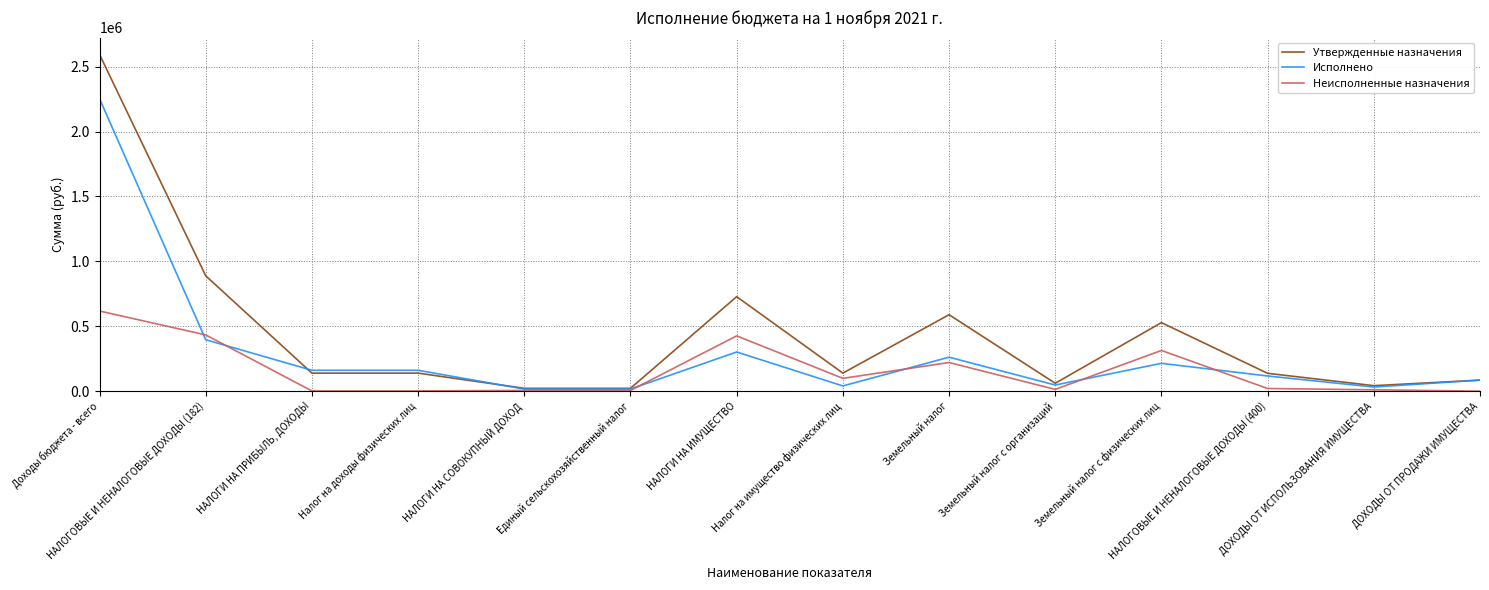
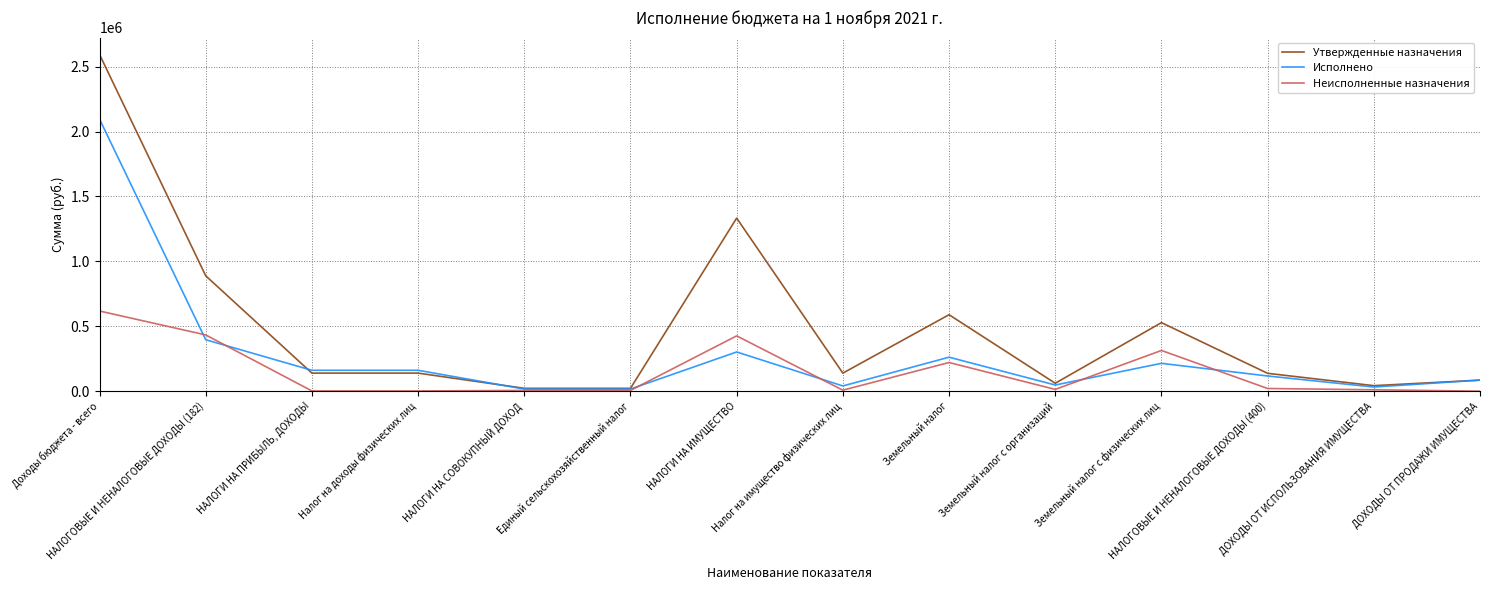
  {
    "Утвержденные назначения": {
      "Доходы бюджета - всего": 2590000,
      "НАЛОГОВЫЕ И НЕНАЛОГОВЫЕ ДОХОДЫ (182)": 890000,
      "НАЛОГИ НА ПРИБЫЛЬ, ДОХОДЫ": 140000,
      "Налог на доходы физических лиц": 140000,
-     "НАЛОГИ НА ИМУЩЕСТВО": 730000,
+     "НАЛОГИ НА ИМУЩЕСТВО": 1330000,
      "Налог на имущество физических лиц": 140000,
      "Земельный налог": 590000,
      "Земельный налог с физических лиц": 530000,
      "НАЛОГОВЫЕ И НЕНАЛОГОВЫЕ ДОХОДЫ (400)": 140000
    },
    "Исполнено": {
-     "Доходы бюджета - всего": 2250000,
+     "Доходы бюджета - всего": 2100000,
      "НАЛОГОВЫЕ И НЕНАЛОГОВЫЕ ДОХОДЫ (182)": 400000,
      "НАЛОГИ НА ПРИБЫЛЬ, ДОХОДЫ": 160000,
      "Налог на доходы физических лиц": 160000,
      "НАЛОГИ НА ИМУЩЕСТВО": 300000,
      "Налог на имущество физических лиц": 40000,
      "Земельный налог": 260000,
      "Земельный налог с физических лиц": 210000,
      "НАЛОГОВЫЕ И НЕНАЛОГОВЫЕ ДОХОДЫ (400)": 120000
    },
    "Неисполненные назначения": {
      "Доходы бюджета - всего": 620000,
      "НАЛОГОВЫЕ И НЕНАЛОГОВЫЕ ДОХОДЫ (182)": 430000,
      "НАЛОГИ НА ПРИБЫЛЬ, ДОХОДЫ": 0,
      "Налог на доходы физических лиц": 0,
      "НАЛОГИ НА ИМУЩЕСТВО": 430000,
-     "Налог на имущество физических лиц": 100000,
+     "Налог на имущество физических лиц": 10000,
      "Земельный налог": 220000,
      "Земельный налог с организаций": 10000,
      "Земельный налог с физических лиц": 310000,
      "НАЛОГОВЫЕ И НЕНАЛОГОВЫЕ ДОХОДЫ (400)": 20000,
      "ДОХОДЫ ОТ ИСПОЛЬЗОВАНИЯ ИМУЩЕСТВА": 10000,
      "ДОХОДЫ ОТ ПРОДАЖИ ИМУЩЕСТВА": 0
    }
  }
